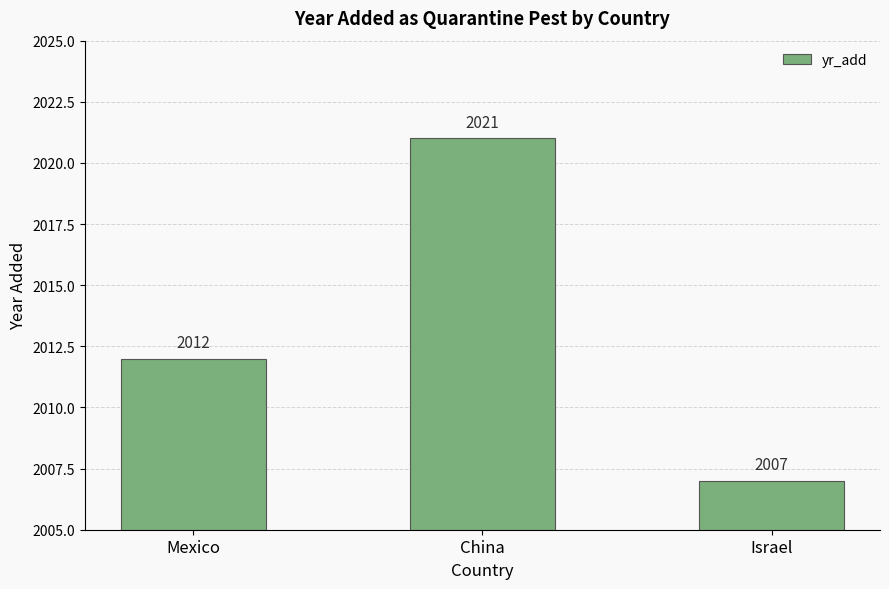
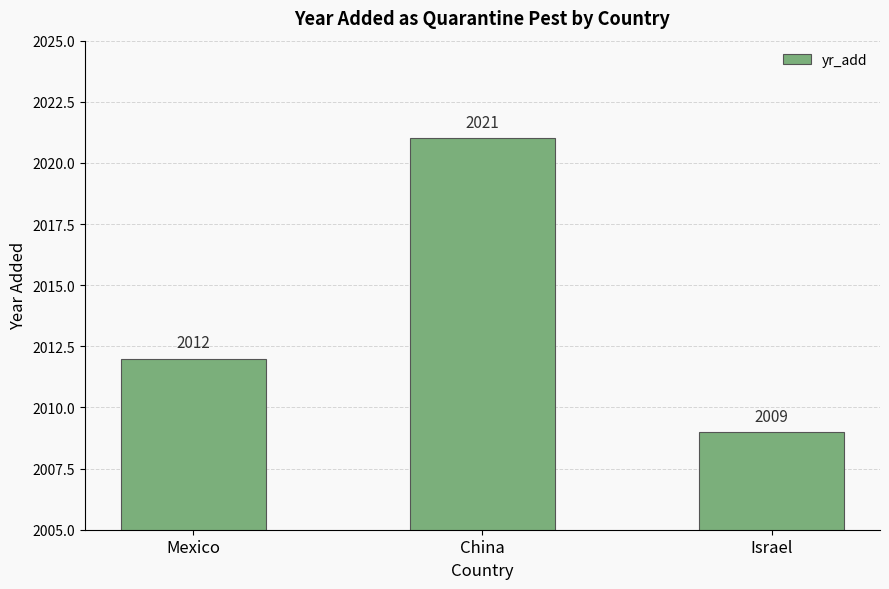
  {
    "Mexico": 2012,
    "China": 2021,
-   "Israel": 2007
+   "Israel": 2009
  }
